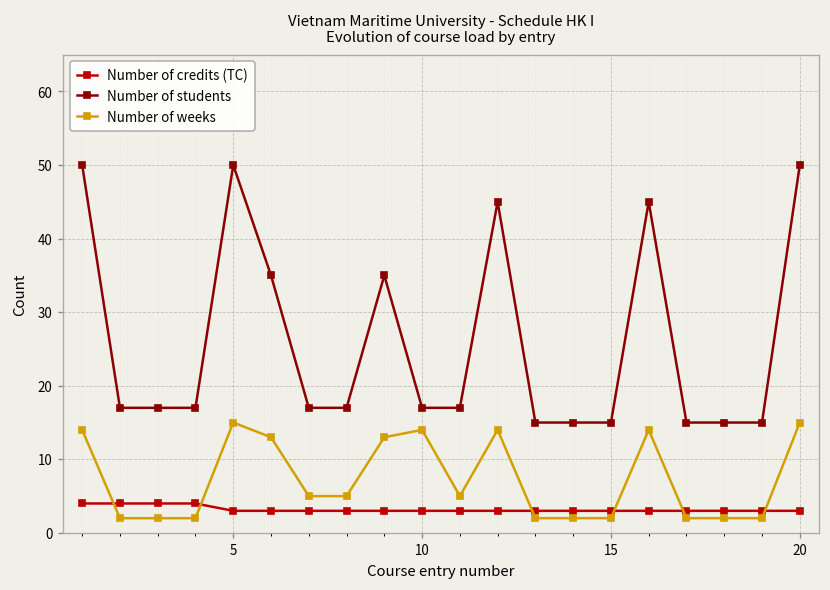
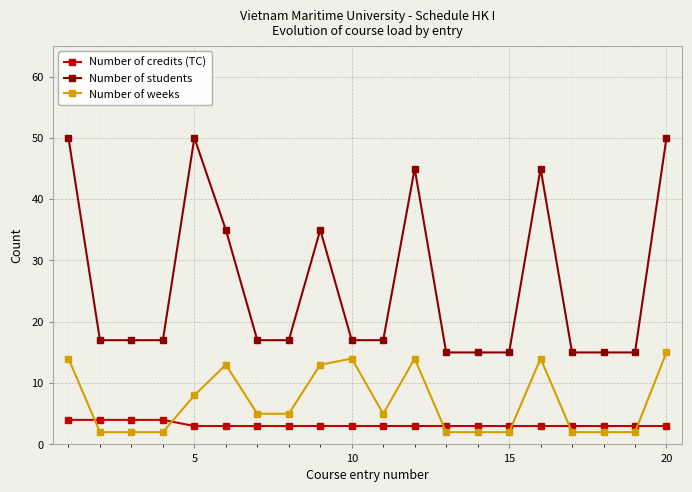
  {
    "Number of weeks": {
-     "5": 15,
+     "5": 8,
      "10": 14,
      "15": 2,
      "20": 15
    }
  }
